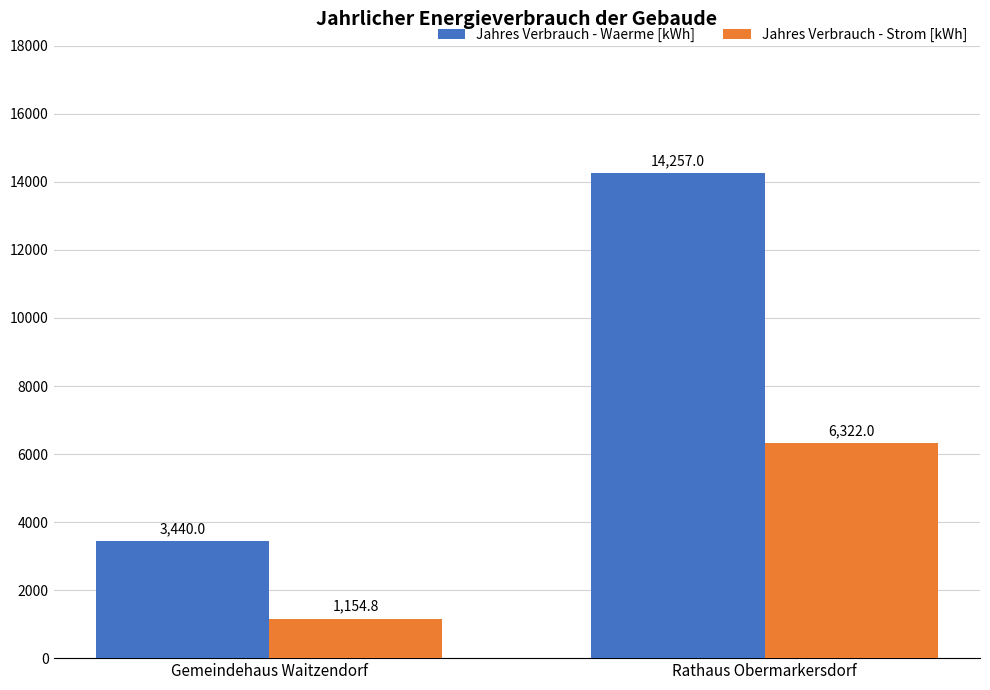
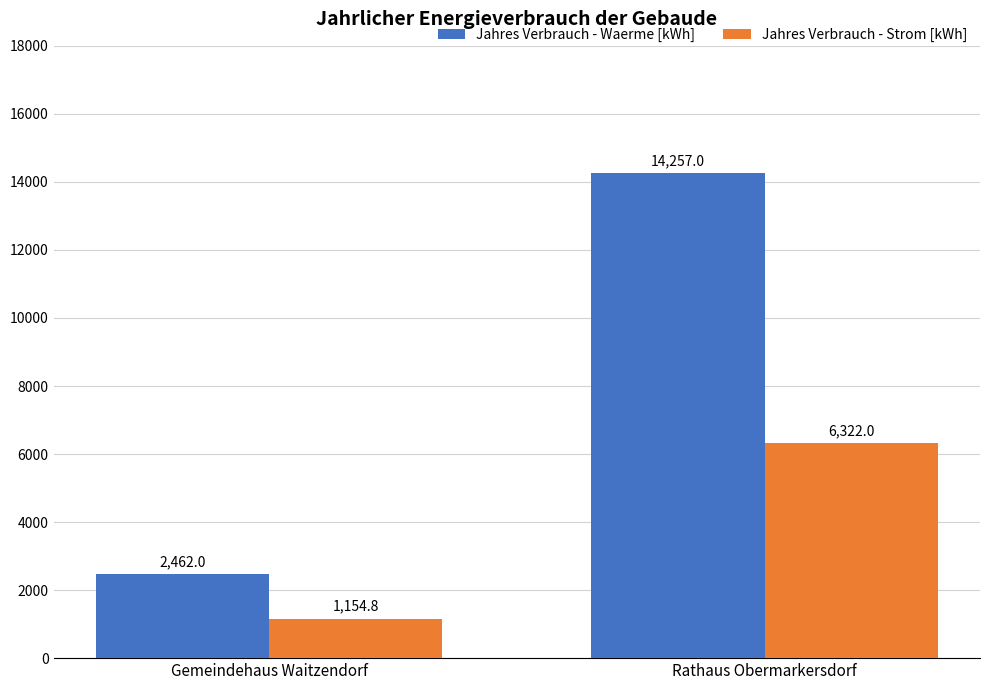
  {
    "Jahres Verbrauch - Waerme [kWh]": {
-     "Gemeindehaus Waitzendorf": "3,440.0",
+     "Gemeindehaus Waitzendorf": "2,462.0",
      "Rathaus Obermarkersdorf": "14,257.0"
    },
    "Jahres Verbrauch - Strom [kWh]": {
      "Gemeindehaus Waitzendorf": "1,154.8",
      "Rathaus Obermarkersdorf": "6,322.0"
    }
  }
